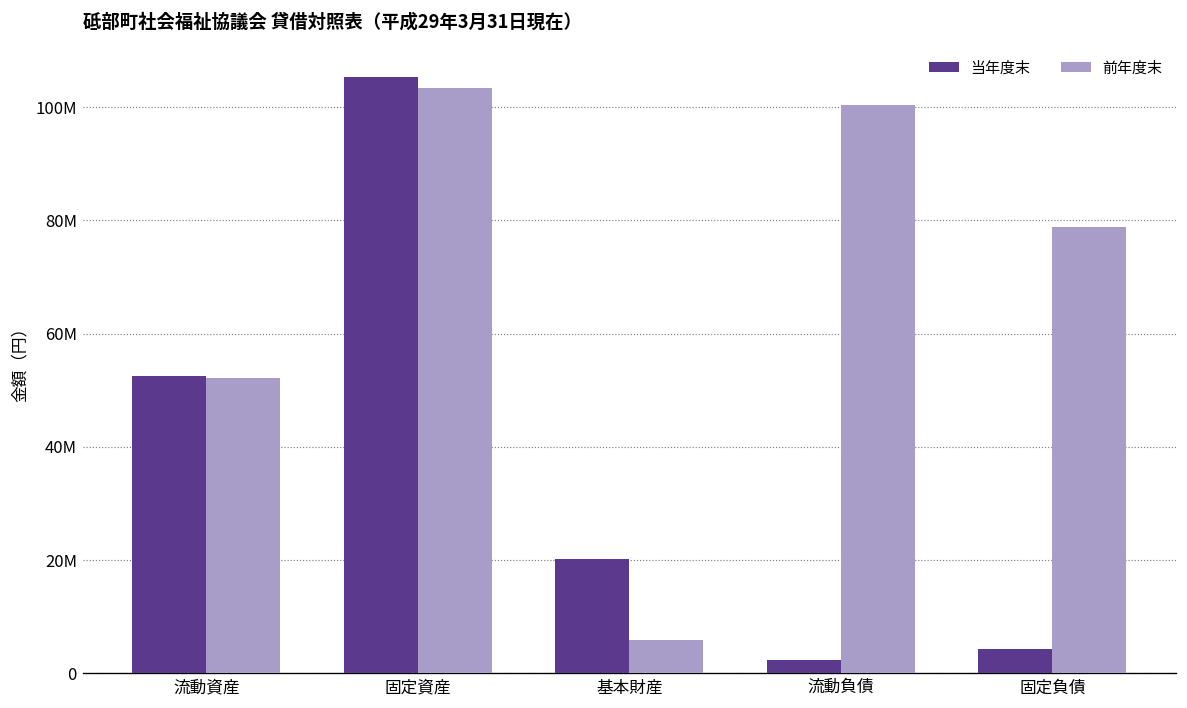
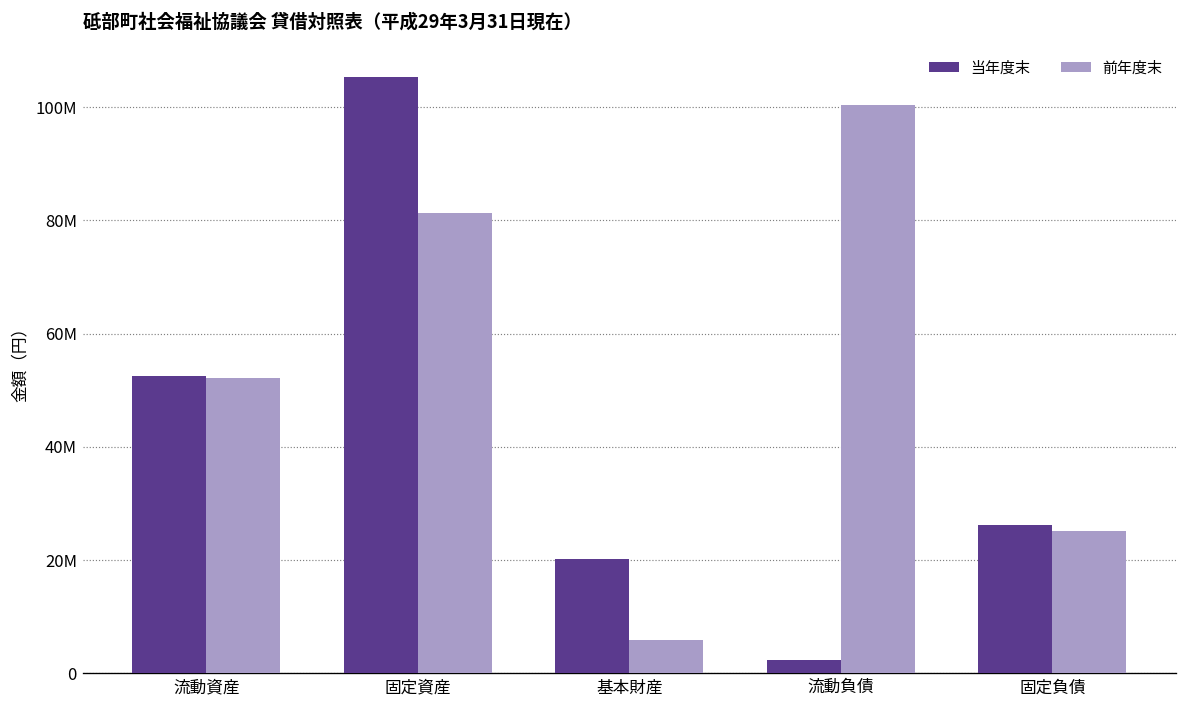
  {
    "当年度末": {
      "流動資産": 52000000,
      "固定資産": 105000000,
      "基本財産": 20000000,
      "流動負債": 2000000,
-     "固定負債": 4000000
+     "固定負債": 26000000
    },
    "前年度末": {
      "流動資産": 52000000,
-     "固定資産": 103000000,
+     "固定資産": 81000000,
      "基本財産": 6000000,
      "流動負債": 100000000,
-     "固定負債": 79000000
+     "固定負債": 25000000
    }
  }
